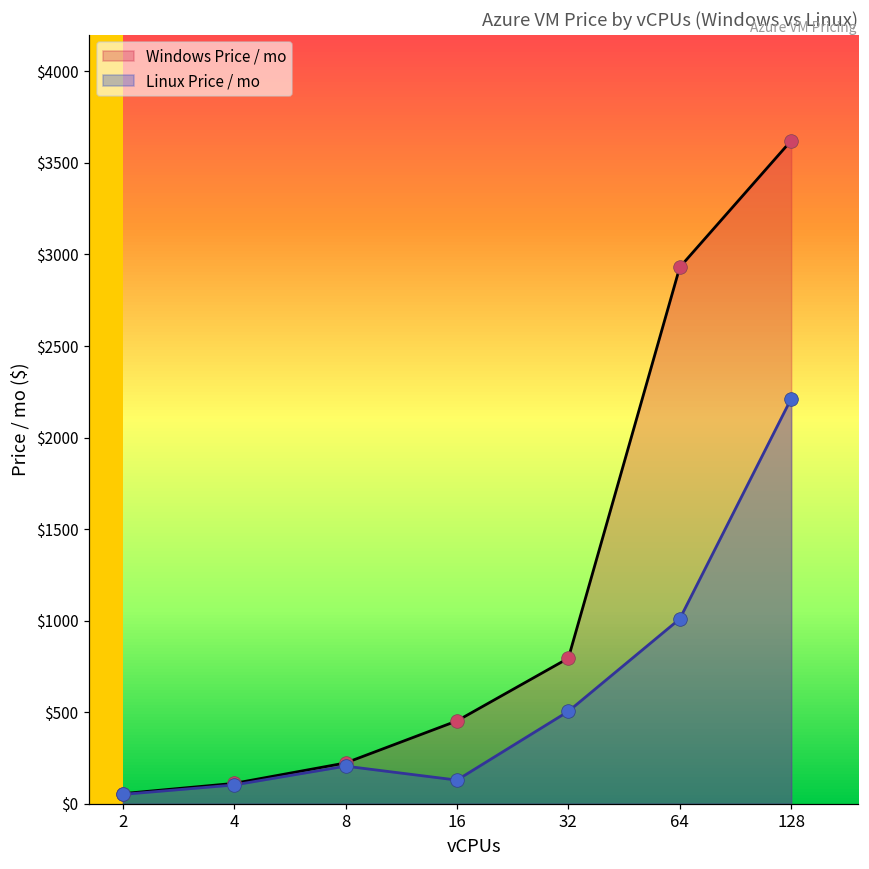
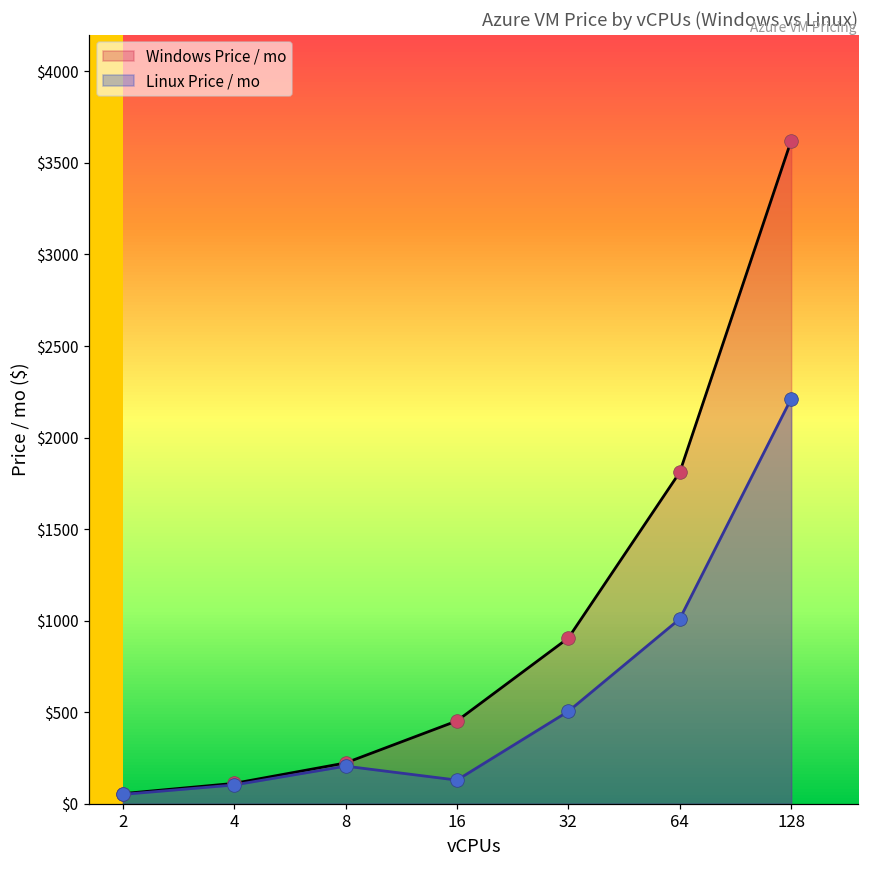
  {
    "Windows Price / mo": {
      "8": "$220",
      "16": "$450",
-     "32": "$800",
-     "64": "$2930",
+     "32": "$910",
+     "64": "$1810",
      "128": "$3620"
    },
    "Linux Price / mo": {
      "8": "$210",
      "16": "$130",
      "32": "$500",
      "64": "$1010",
      "128": "$2210"
    }
  }
